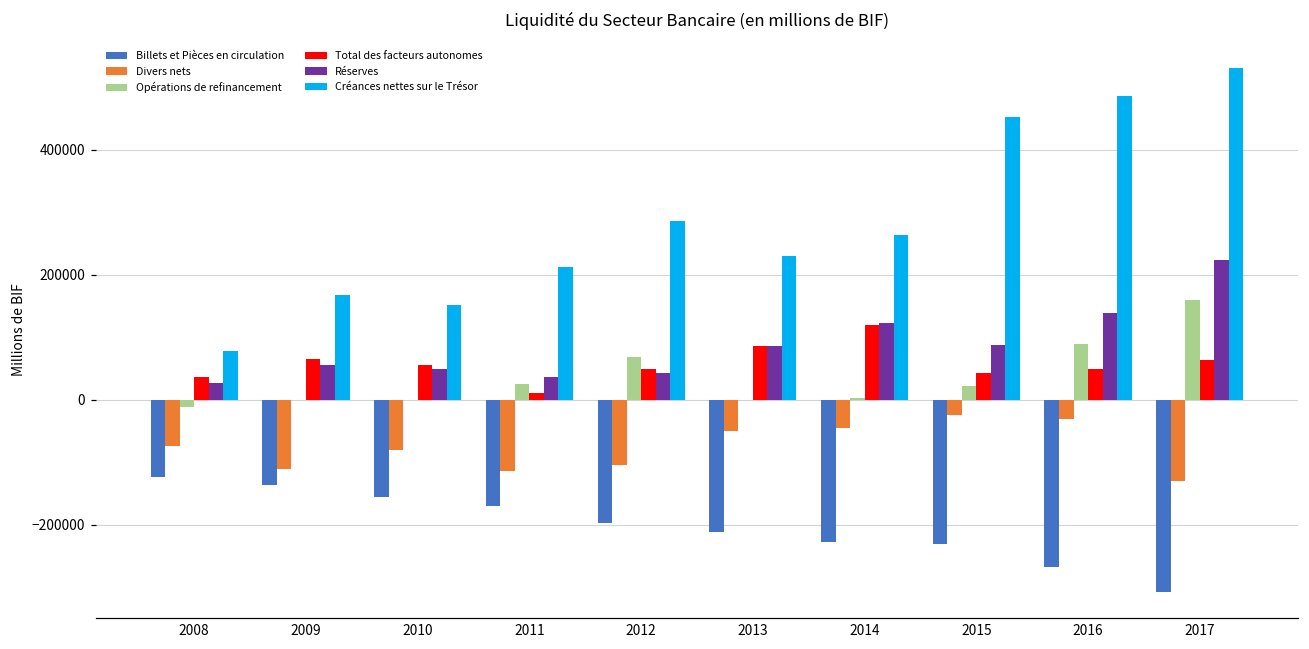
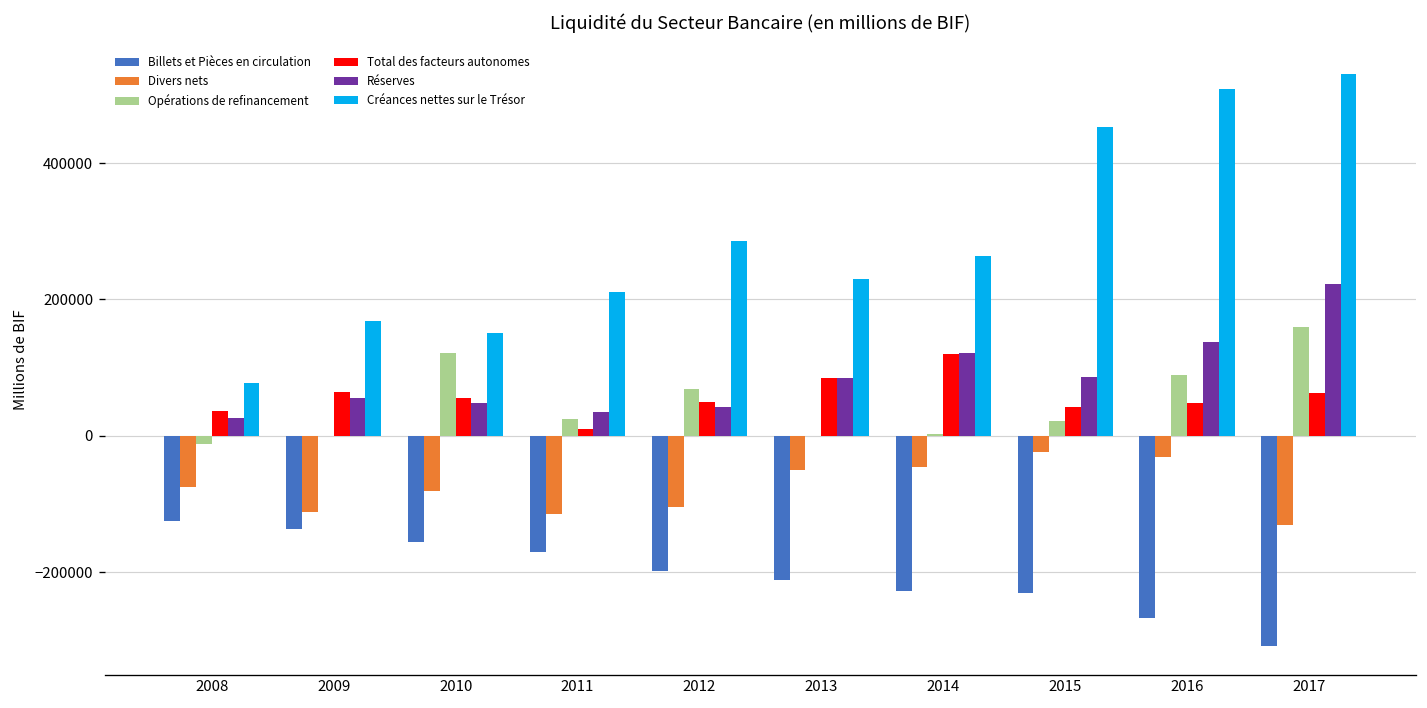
  {
    "Billets et Pièces en circulation": {
      "2008": -120000,
      "2009": -140000,
      "2010": -160000,
      "2011": -170000,
      "2012": -200000,
      "2013": -210000,
      "2014": -230000,
      "2015": -230000,
      "2016": -270000,
      "2017": -310000
    },
    "Divers nets": {
      "2008": -80000,
      "2009": -110000,
      "2010": -80000,
      "2011": -110000,
      "2012": -100000,
      "2013": -50000,
      "2014": -50000,
      "2015": -20000,
      "2016": -30000,
      "2017": -130000
    },
    "Opérations de refinancement": {
      "2008": -10000,
      "2009": 0,
-     "2010": 0,
+     "2010": 120000,
      "2011": 30000,
      "2012": 70000,
      "2013": 0,
      "2015": 20000,
      "2016": 90000,
      "2017": 160000
    },
    "Total des facteurs autonomes": {
      "2008": 40000,
      "2009": 60000,
      "2010": 60000,
      "2011": 10000,
      "2012": 50000,
      "2013": 90000,
      "2014": 120000,
      "2015": 40000,
      "2016": 50000,
      "2017": 60000
    },
    "Réserves": {
      "2008": 30000,
      "2009": 50000,
      "2010": 50000,
      "2011": 40000,
      "2012": 40000,
      "2013": 90000,
      "2014": 120000,
      "2015": 90000,
      "2016": 140000,
      "2017": 220000
    },
    "Créances nettes sur le Trésor": {
      "2008": 80000,
      "2009": 170000,
      "2010": 150000,
      "2011": 210000,
      "2012": 290000,
      "2013": 230000,
      "2014": 260000,
      "2015": 450000,
-     "2016": 490000,
+     "2016": 510000,
      "2017": 530000
    }
  }
